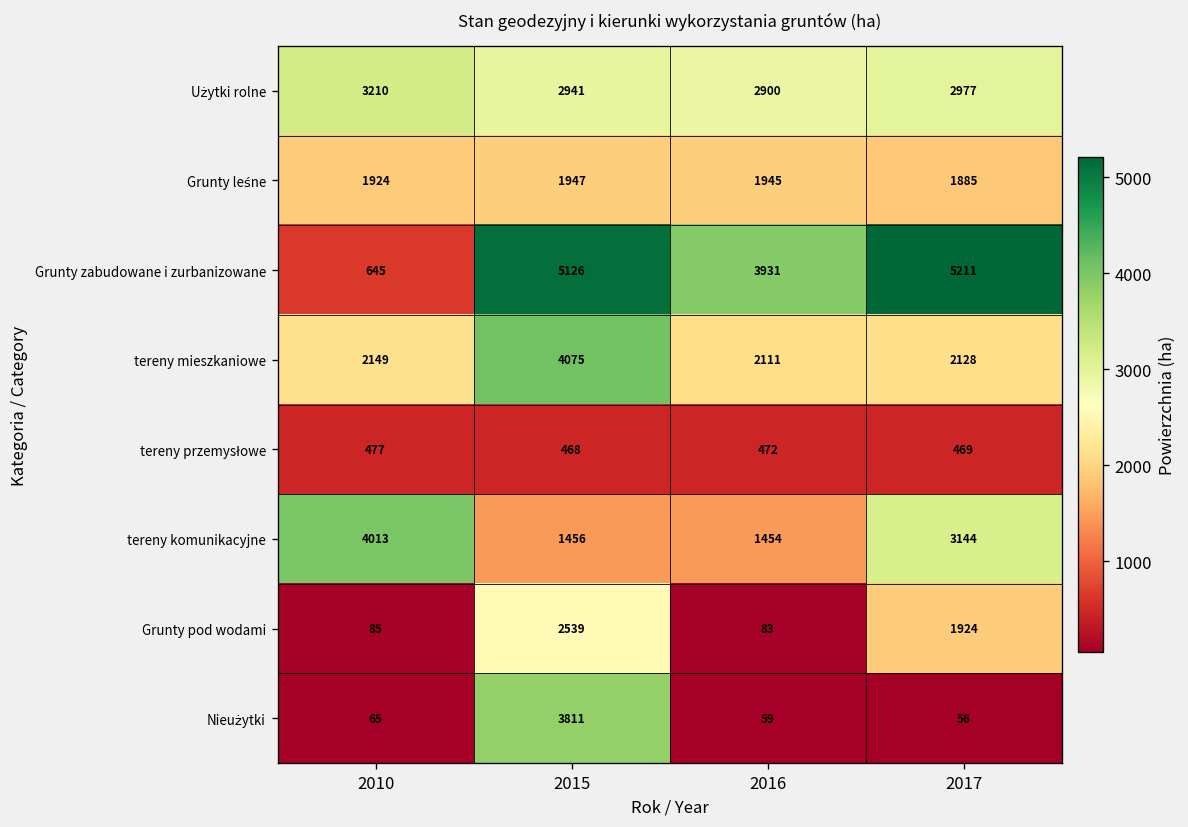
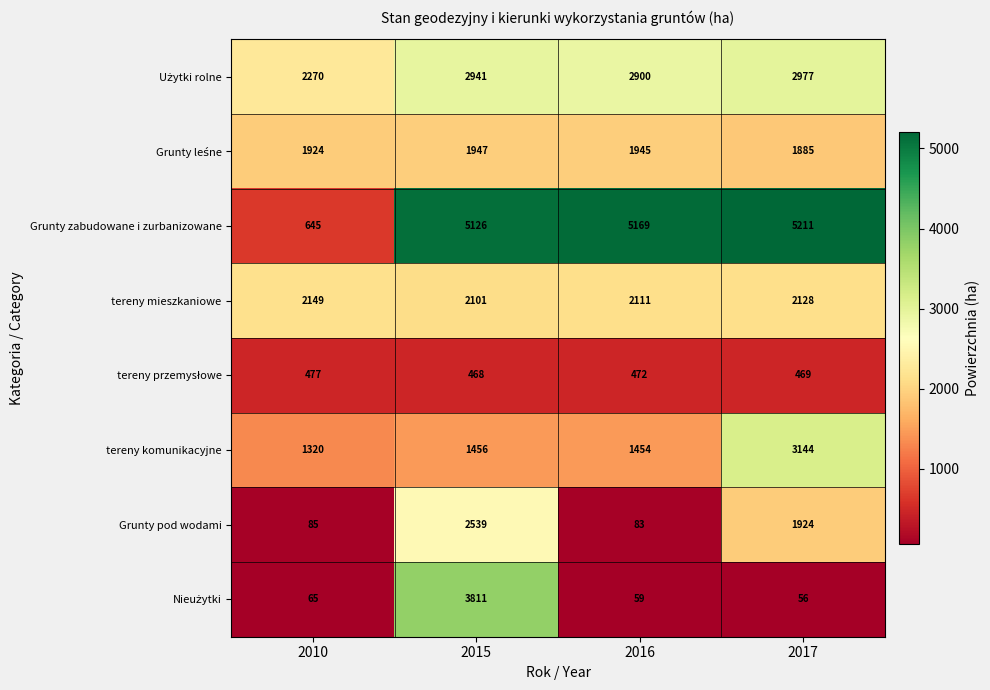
  {
    "Użytki rolne": {
-     "2010": 3210,
+     "2010": 2270,
      "2015": 2941,
      "2016": 2900,
      "2017": 2977
    },
    "Grunty leśne": {
      "2010": 1924,
      "2015": 1947,
      "2016": 1945,
      "2017": 1885
    },
    "Grunty zabudowane i zurbanizowane": {
      "2010": 645,
      "2015": 5126,
-     "2016": 3931,
+     "2016": 5169,
      "2017": 5211
    },
    "tereny mieszkaniowe": {
      "2010": 2149,
-     "2015": 4075,
+     "2015": 2101,
      "2016": 2111,
      "2017": 2128
    },
    "tereny przemysłowe": {
      "2010": 477,
      "2015": 468,
      "2016": 472,
      "2017": 469
    },
    "tereny komunikacyjne": {
-     "2010": 4013,
+     "2010": 1320,
      "2015": 1456,
      "2016": 1454,
      "2017": 3144
    },
    "Grunty pod wodami": {
      "2010": 85,
      "2015": 2539,
      "2016": 83,
      "2017": 1924
    },
    "Nieużytki": {
      "2010": 65,
      "2015": 3811,
      "2016": 59,
      "2017": 56
    }
  }
